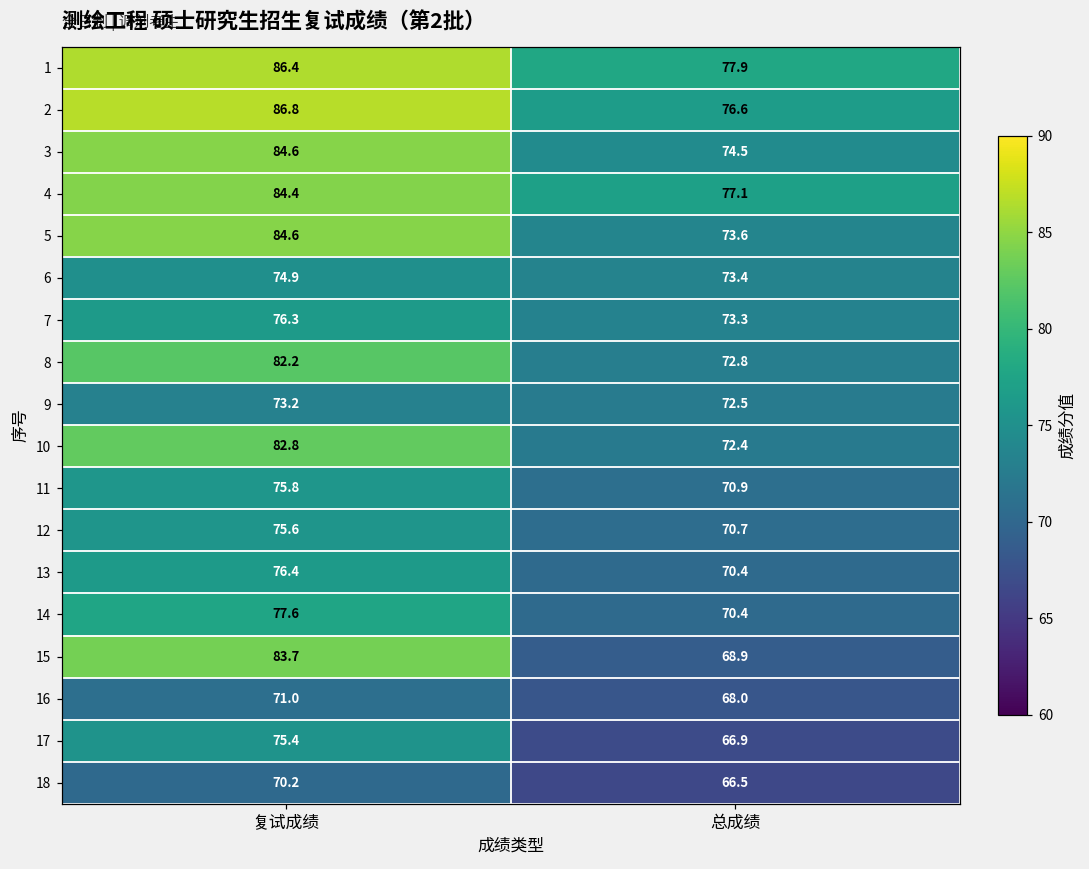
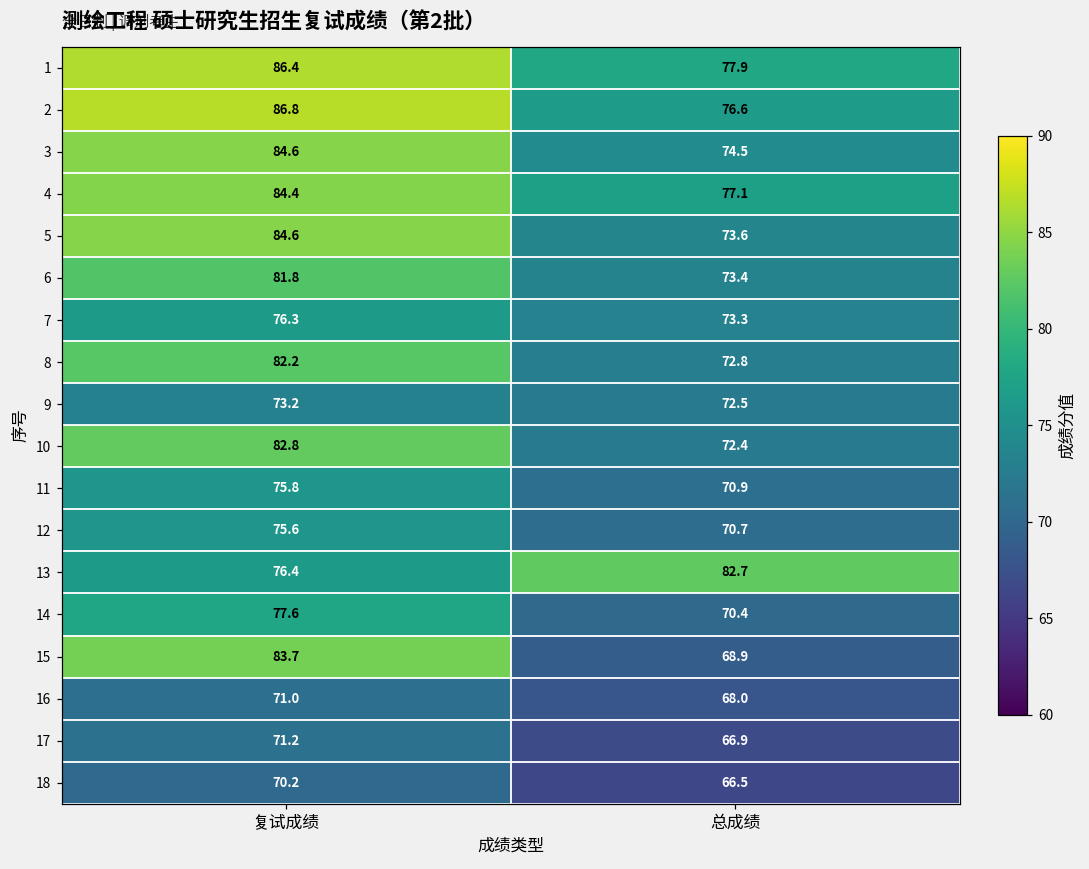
  {
    "1": {
      "复试成绩": 86.4,
      "总成绩": 77.9
    },
    "2": {
      "复试成绩": 86.8,
      "总成绩": 76.6
    },
    "3": {
      "复试成绩": 84.6,
      "总成绩": 74.5
    },
    "4": {
      "复试成绩": 84.4,
      "总成绩": 77.1
    },
    "5": {
      "复试成绩": 84.6,
      "总成绩": 73.6
    },
    "6": {
-     "复试成绩": 74.9,
+     "复试成绩": 81.8,
      "总成绩": 73.4
    },
    "7": {
      "复试成绩": 76.3,
      "总成绩": 73.3
    },
    "8": {
      "复试成绩": 82.2,
      "总成绩": 72.8
    },
    "9": {
      "复试成绩": 73.2,
      "总成绩": 72.5
    },
    "10": {
      "复试成绩": 82.8,
      "总成绩": 72.4
    },
    "11": {
      "复试成绩": 75.8,
      "总成绩": 70.9
    },
    "12": {
      "复试成绩": 75.6,
      "总成绩": 70.7
    },
    "13": {
      "复试成绩": 76.4,
-     "总成绩": 70.4
+     "总成绩": 82.7
    },
    "14": {
      "复试成绩": 77.6,
      "总成绩": 70.4
    },
    "15": {
      "复试成绩": 83.7,
      "总成绩": 68.9
    },
    "16": {
      "复试成绩": 71.0,
      "总成绩": 68.0
    },
    "17": {
-     "复试成绩": 75.4,
+     "复试成绩": 71.2,
      "总成绩": 66.9
    },
    "18": {
      "复试成绩": 70.2,
      "总成绩": 66.5
    }
  }
